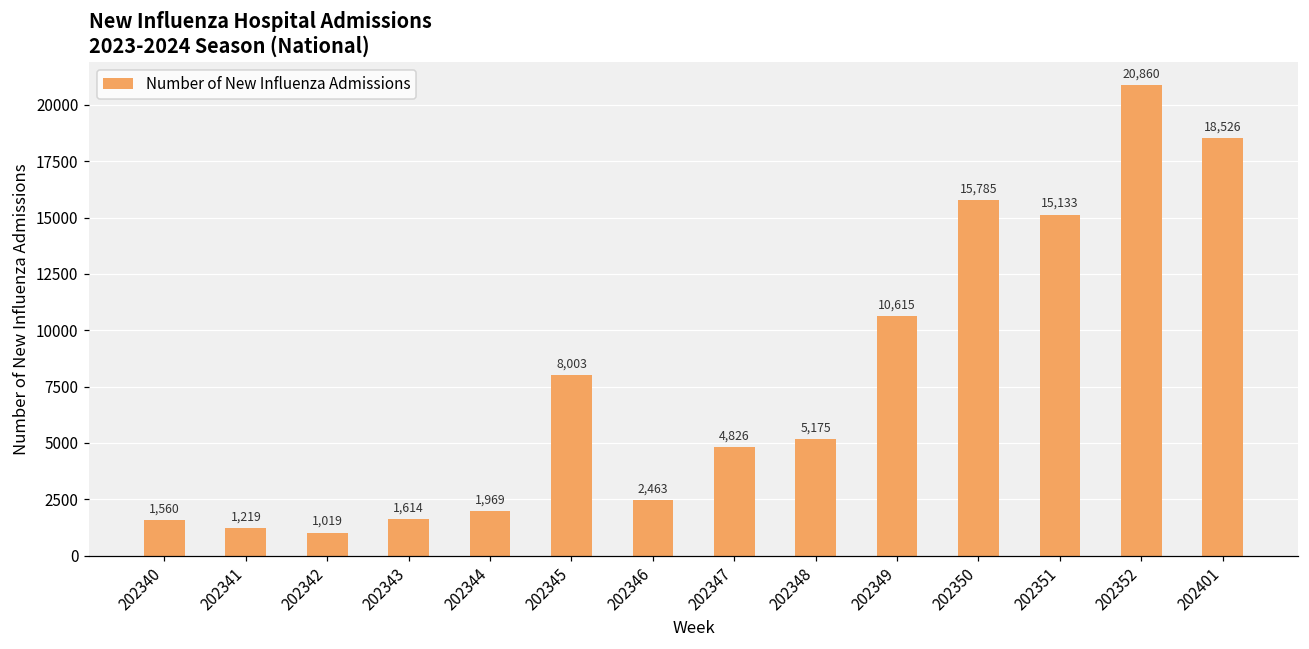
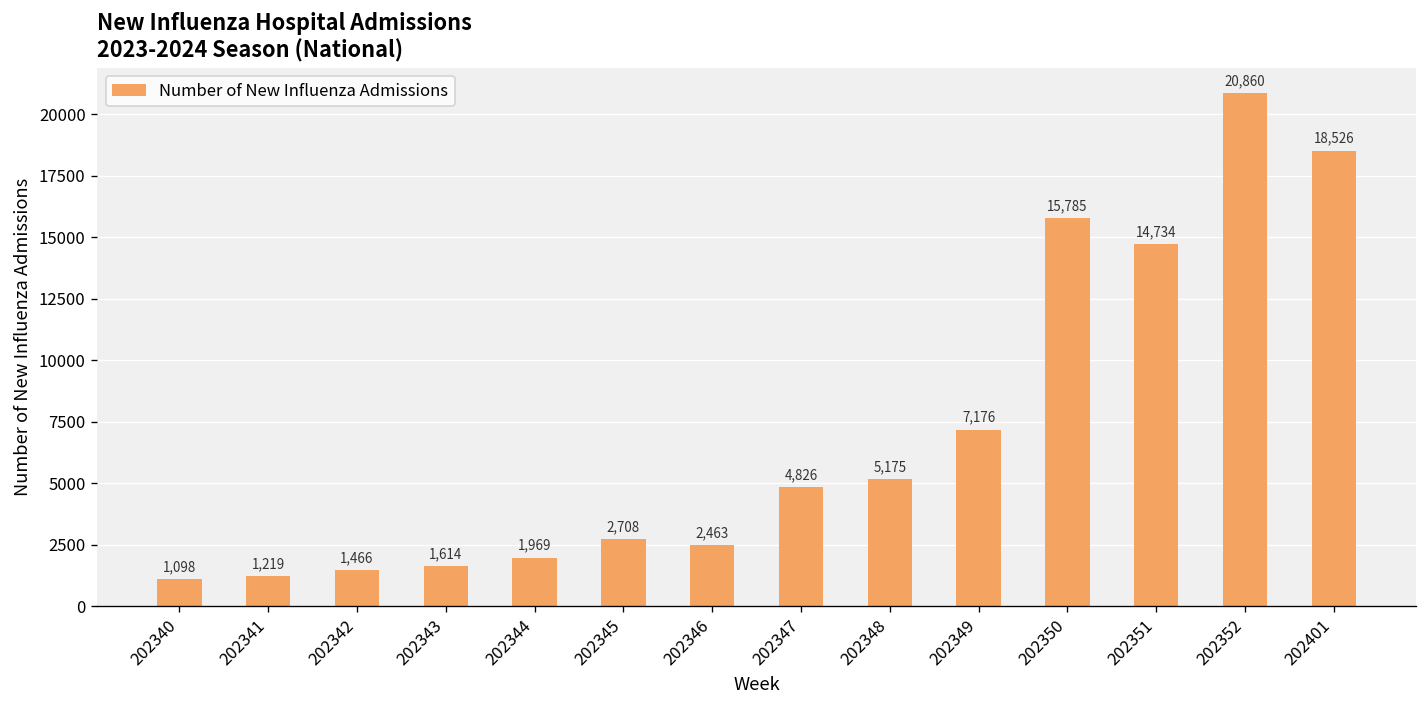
  {
-   "202340": "1,560",
+   "202340": "1,098",
    "202341": "1,219",
-   "202342": "1,019",
+   "202342": "1,466",
    "202343": "1,614",
    "202344": "1,969",
-   "202345": "8,003",
+   "202345": "2,708",
    "202346": "2,463",
    "202347": "4,826",
    "202348": "5,175",
-   "202349": "10,615",
+   "202349": "7,176",
    "202350": "15,785",
-   "202351": "15,133",
+   "202351": "14,734",
    "202352": "20,860",
    "202401": "18,526"
  }
